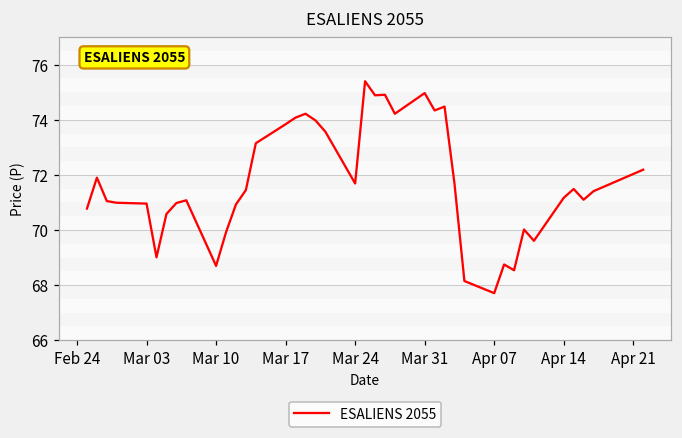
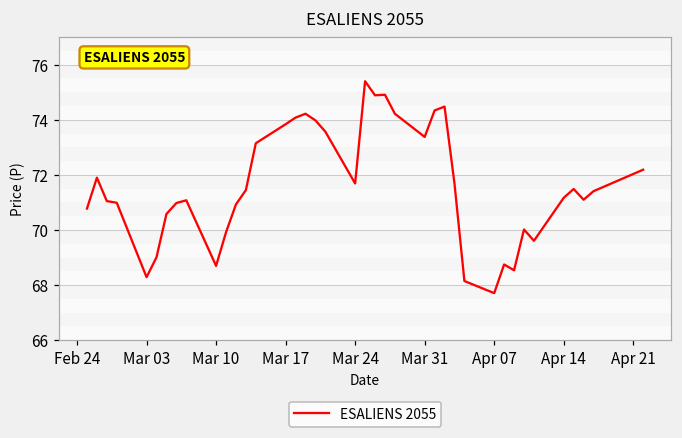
  {
-   "Mar 03": 71.0,
+   "Mar 03": 68.3,
    "Mar 10": 68.7,
    "Mar 17": 73.8,
    "Mar 24": 71.7,
-   "Mar 31": 75.0,
+   "Mar 31": 73.4,
    "Apr 07": 67.7,
    "Apr 14": 71.2
  }
